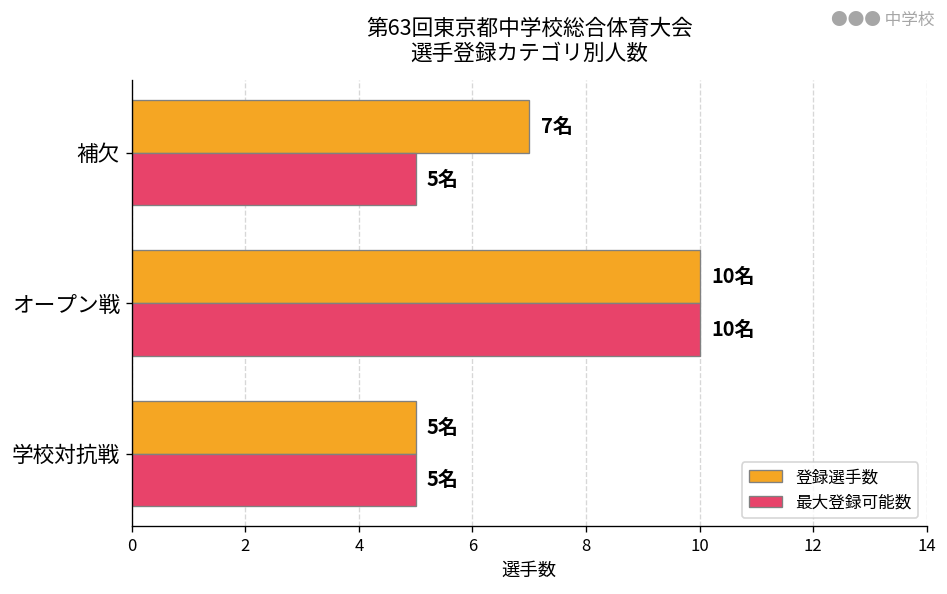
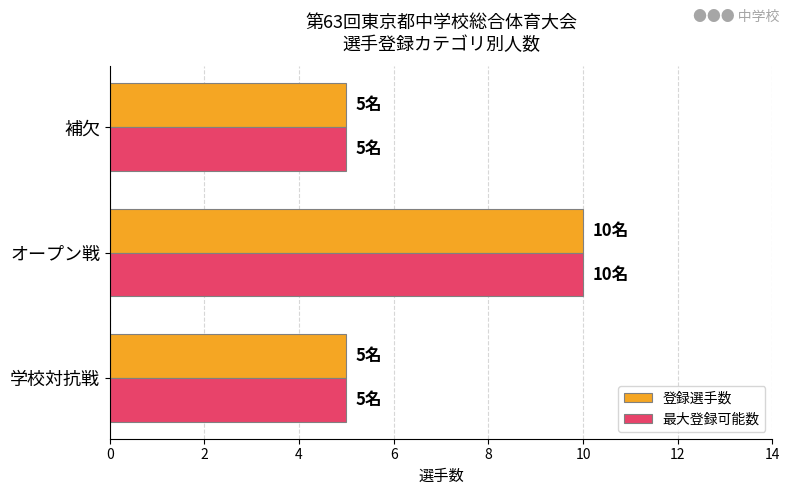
  {
    "登録選手数": {
-     "補欠": "7名",
+     "補欠": "5名",
      "オープン戦": "10名",
      "学校対抗戦": "5名"
    },
    "最大登録可能数": {
      "補欠": "5名",
      "オープン戦": "10名",
      "学校対抗戦": "5名"
    }
  }
